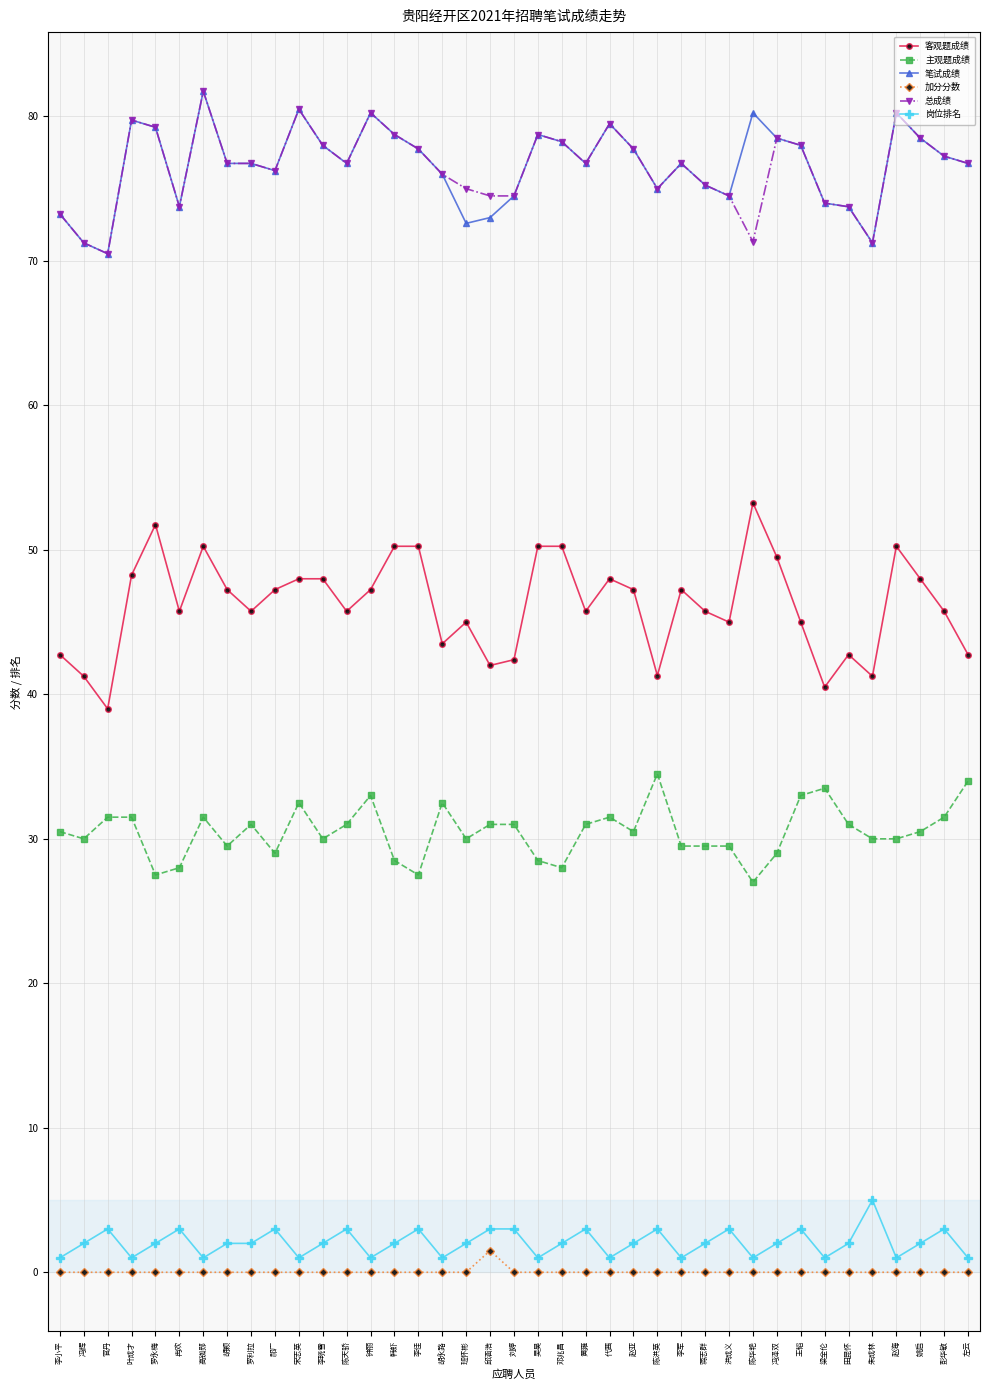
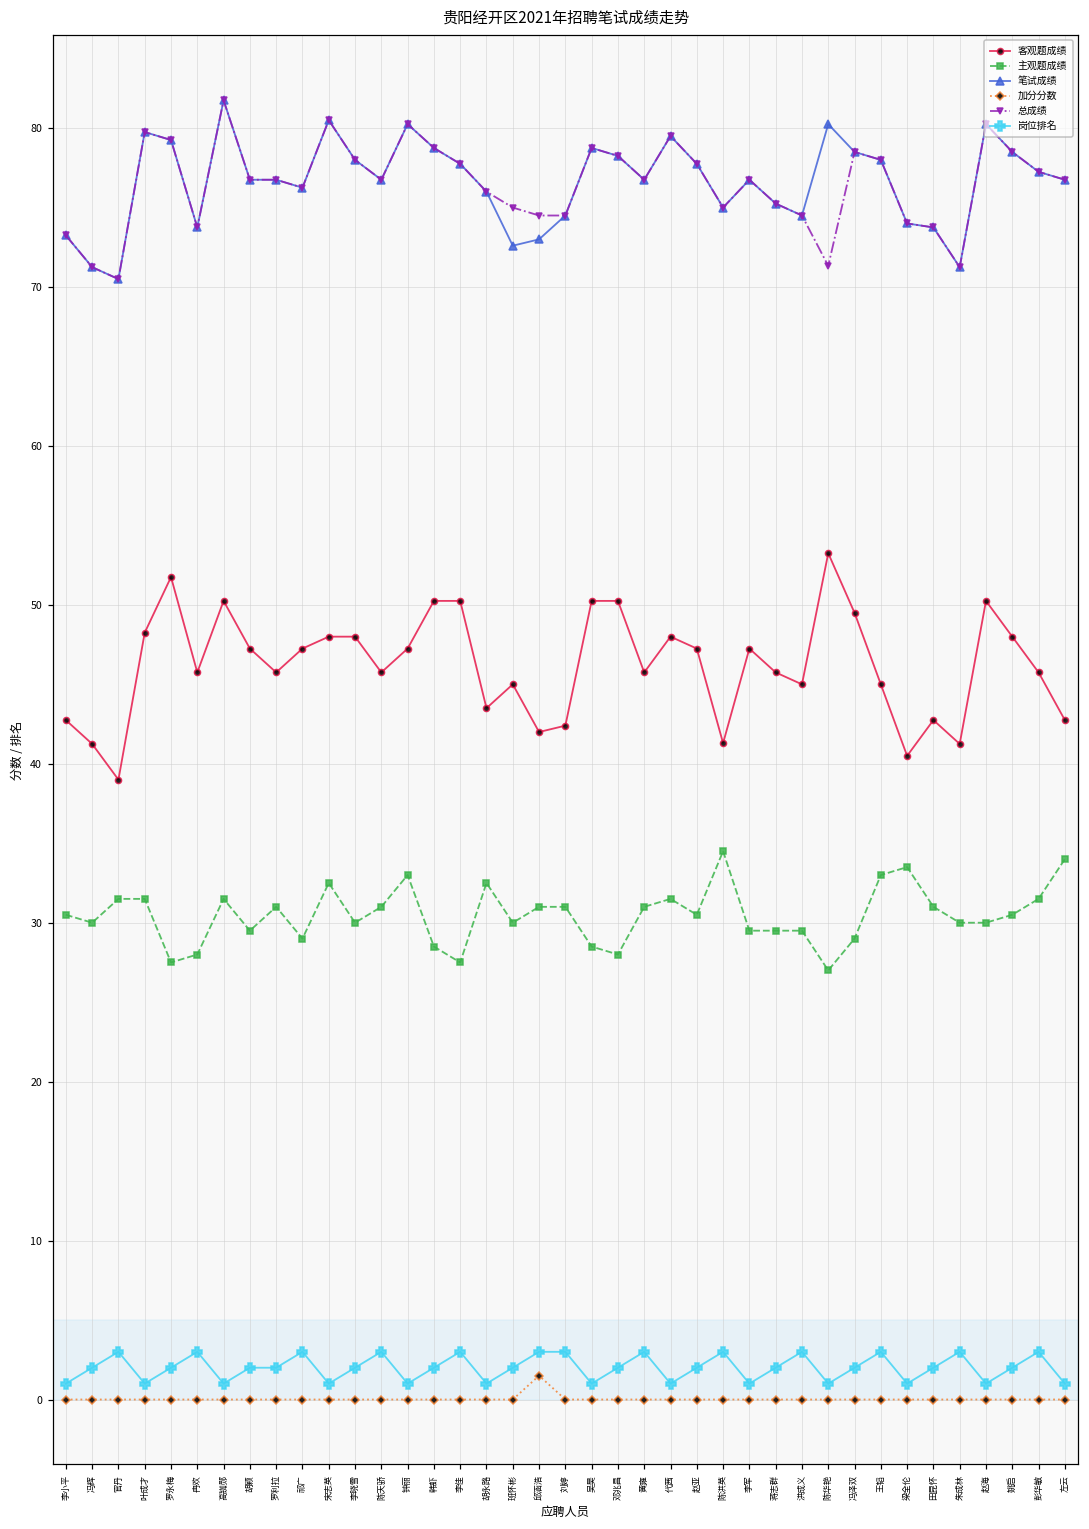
  {
    "客观题成绩": {
      "李小平": 42.8,
      "冯辉": 41.3,
      "官丹": 39,
      "叶成才": 48.3,
      "罗永梅": 51.8,
      "冉欢": 45.8,
      "高铷郧": 50.3,
      "胡颖": 47.3,
      "罗利拉": 45.8,
      "祁广": 47.3,
      "宋志英": 48,
      "李晓雪": 48,
      "陈天骄": 45.8,
      "钟丽": 47.3,
      "韩虾": 50.3,
      "李佳": 50.3,
      "胡永路": 43.5,
      "班怀彬": 45,
      "邱涵浩": 42,
      "刘婷": 42.4,
      "吴昊": 50.3,
      "邓兆昌": 50.3,
      "黄雍": 45.8,
      "代茜": 48,
      "赵亚": 47.3,
      "陈洪英": 41.3,
      "李军": 47.3,
      "蒋志群": 45.8,
      "洪成义": 45,
      "陈华艳": 53.3,
      "冯泽双": 49.5,
      "王韬": 45,
      "梁全伦": 40.5,
      "田昆怀": 42.8,
      "朱成林": 41.3,
      "赵海": 50.3,
      "姚启": 48,
      "彭华敏": 45.8,
      "左云": 42.8
    },
    "主观题成绩": {
      "李小平": 30.5,
      "冯辉": 30,
      "官丹": 31.5,
      "叶成才": 31.5,
      "罗永梅": 27.5,
      "冉欢": 28,
      "高铷郧": 31.5,
      "胡颖": 29.5,
      "罗利拉": 31,
      "祁广": 29,
      "宋志英": 32.5,
      "李晓雪": 30,
      "陈天骄": 31,
      "钟丽": 33,
      "韩虾": 28.5,
      "李佳": 27.5,
      "胡永路": 32.5,
      "班怀彬": 30,
      "邱涵浩": 31,
      "刘婷": 31,
      "吴昊": 28.5,
      "邓兆昌": 28,
      "黄雍": 31,
      "代茜": 31.5,
      "赵亚": 30.5,
      "陈洪英": 34.5,
      "李军": 29.5,
      "蒋志群": 29.5,
      "洪成义": 29.5,
      "陈华艳": 27,
      "冯泽双": 29,
      "王韬": 33,
      "梁全伦": 33.5,
      "田昆怀": 31,
      "朱成林": 30,
      "赵海": 30,
      "姚启": 30.5,
      "彭华敏": 31.5,
      "左云": 34
    },
    "笔试成绩": {
      "班怀彬": 72.6,
      "邱涵浩": 73,
      "陈华艳": 80.3
    },
    "加分分数": {
      "李小平": 0,
      "冯辉": 0,
      "官丹": 0,
      "叶成才": 0,
      "罗永梅": 0,
      "冉欢": 0,
      "高铷郧": 0,
      "胡颖": 0,
      "罗利拉": 0,
      "祁广": 0,
      "宋志英": 0,
      "李晓雪": 0,
      "陈天骄": 0,
      "钟丽": 0,
      "韩虾": 0,
      "李佳": 0,
      "胡永路": 0,
      "班怀彬": 0,
      "邱涵浩": 1.5,
      "刘婷": 0,
      "吴昊": 0,
      "邓兆昌": 0,
      "黄雍": 0,
      "代茜": 0,
      "赵亚": 0,
      "陈洪英": 0,
      "李军": 0,
      "蒋志群": 0,
      "洪成义": 0,
      "陈华艳": 0,
      "冯泽双": 0,
      "王韬": 0,
      "梁全伦": 0,
      "田昆怀": 0,
      "朱成林": 0,
      "赵海": 0,
      "姚启": 0,
      "彭华敏": 0,
      "左云": 0
    },
    "总成绩": {
      "班怀彬": 75,
      "邱涵浩": 74.5,
      "陈华艳": 71.3
    },
    "岗位排名": {
      "李小平": 1,
      "冯辉": 2,
      "官丹": 3,
      "叶成才": 1,
      "罗永梅": 2,
      "冉欢": 3,
      "高铷郧": 1,
      "胡颖": 2,
      "罗利拉": 2,
      "祁广": 3,
      "宋志英": 1,
      "李晓雪": 2,
      "陈天骄": 3,
      "钟丽": 1,
      "韩虾": 2,
      "李佳": 3,
      "胡永路": 1,
      "班怀彬": 2,
      "邱涵浩": 3,
      "刘婷": 3,
      "吴昊": 1,
      "邓兆昌": 2,
      "黄雍": 3,
      "代茜": 1,
      "赵亚": 2,
      "陈洪英": 3,
      "李军": 1,
      "蒋志群": 2,
      "洪成义": 3,
      "陈华艳": 1,
      "冯泽双": 2,
      "王韬": 3,
      "梁全伦": 1,
      "田昆怀": 2,
-     "朱成林": 5,
+     "朱成林": 3,
      "赵海": 1,
      "姚启": 2,
      "彭华敏": 3,
      "左云": 1
    }
  }
